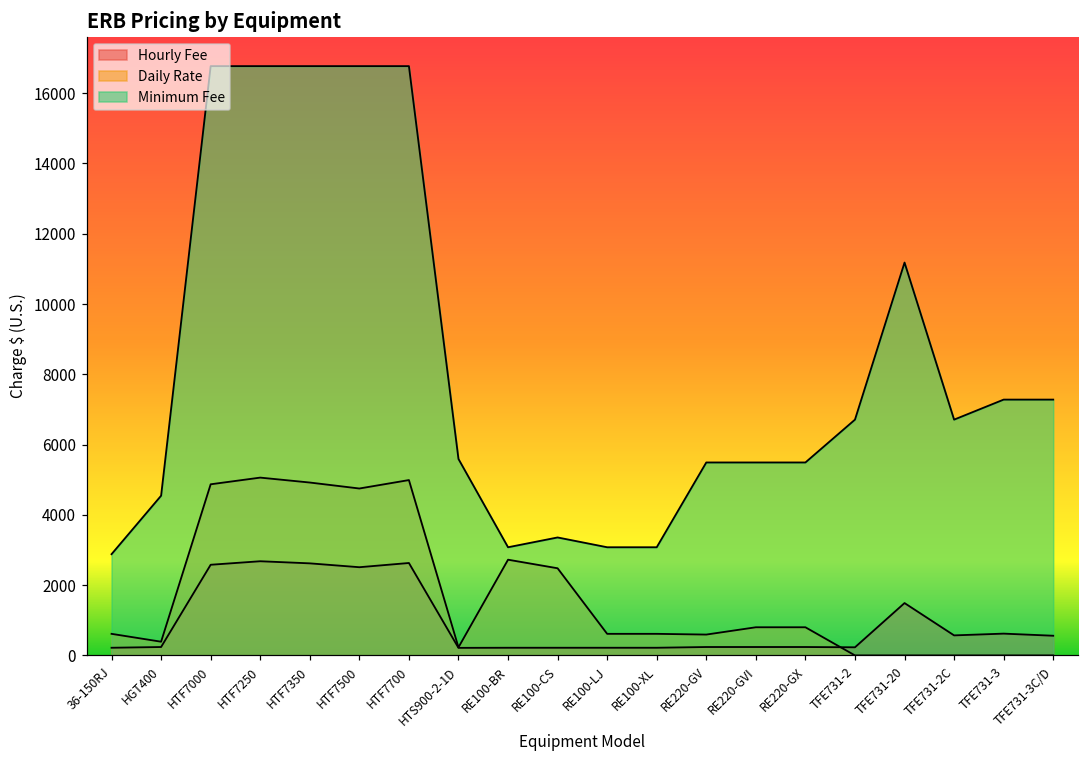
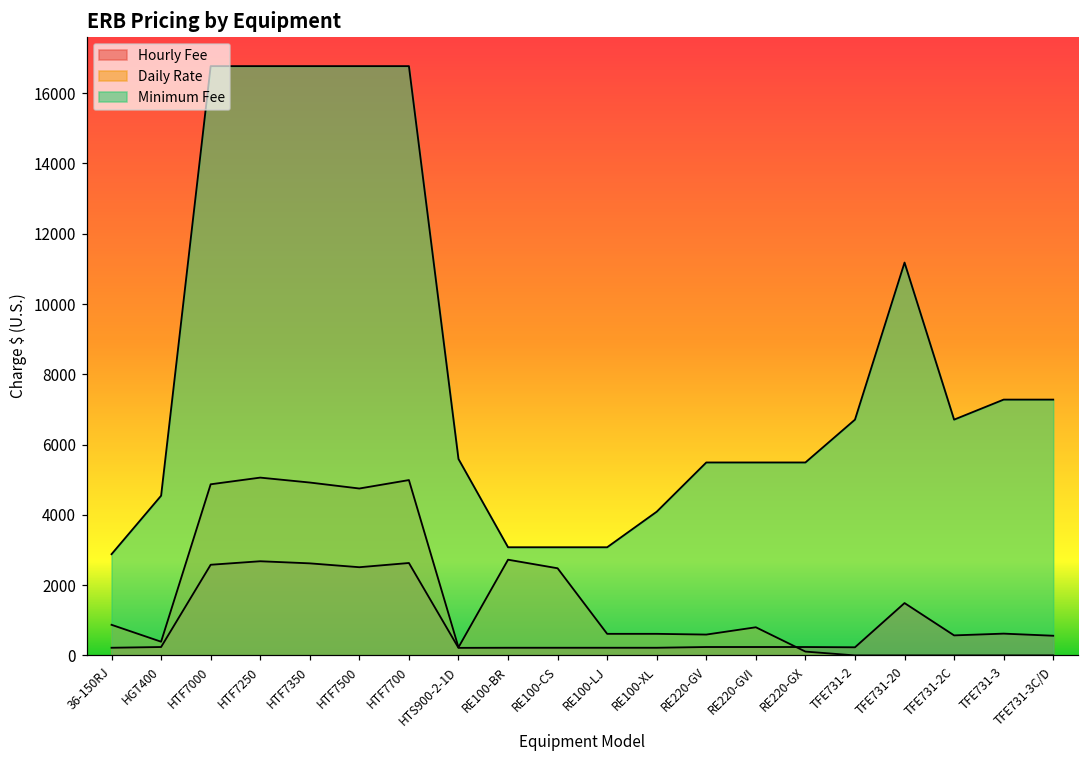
  {
    "Hourly Fee": {
      "36-150RJ": 200,
      "HGT400": 200,
      "HTF7000": 2600,
      "HTF7250": 2700,
      "HTF7350": 2600,
      "HTF7500": 2500,
      "HTF7700": 2600,
      "RE100-BR": 200,
      "RE100-CS": 200,
      "RE100-LJ": 200,
      "RE100-XL": 200,
      "RE220-GV": 200,
      "RE220-GVI": 200,
      "RE220-GX": 200,
      "TFE731-2": 200,
      "TFE731-20": 1500,
      "TFE731-2C": 600,
      "TFE731-3": 600,
      "TFE731-3C/D": 600
    },
    "Daily Rate": {
-     "36-150RJ": 600,
+     "36-150RJ": 900,
      "HGT400": 400,
      "HTF7000": 4900,
      "HTF7250": 5100,
      "HTF7350": 4900,
      "HTF7500": 4800,
      "HTF7700": 5000,
      "RE100-BR": 2700,
      "RE100-CS": 2500,
      "RE100-LJ": 600,
      "RE100-XL": 600,
      "RE220-GV": 600,
      "RE220-GVI": 800,
-     "RE220-GX": 800,
+     "RE220-GX": 100,
      "TFE731-2": 0,
      "TFE731-20": 0,
      "TFE731-2C": 0,
      "TFE731-3": 0,
      "TFE731-3C/D": 0
    },
    "Minimum Fee": {
      "36-150RJ": 2900,
      "HGT400": 4500,
      "HTF7250": 16800,
      "HTF7350": 16800,
      "HTF7500": 16800,
      "HTF7700": 16800,
      "HTS900-2-1D": 5600,
      "RE100-BR": 3100,
-     "RE100-CS": 3400,
+     "RE100-CS": 3100,
      "RE100-LJ": 3100,
-     "RE100-XL": 3100,
+     "RE100-XL": 4100,
      "RE220-GV": 5500,
      "RE220-GVI": 5500,
      "RE220-GX": 5500,
      "TFE731-2": 6700,
      "TFE731-20": 11200,
      "TFE731-2C": 6700,
      "TFE731-3": 7300,
      "TFE731-3C/D": 7300
    }
  }
